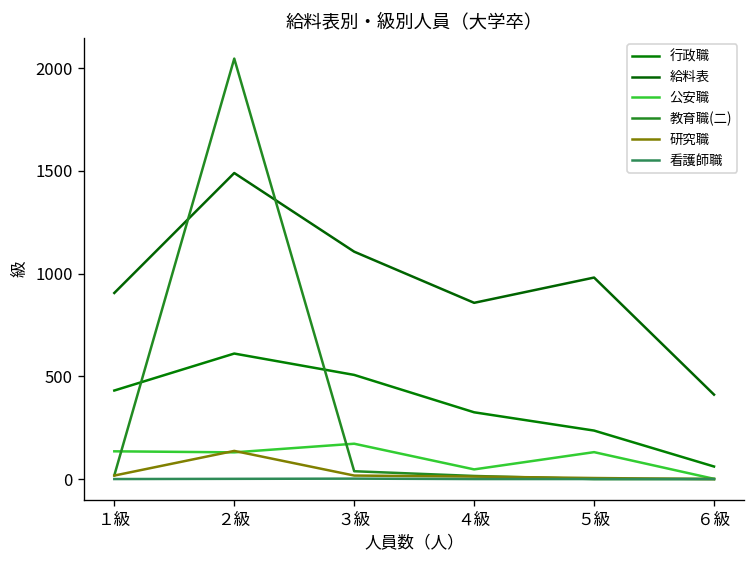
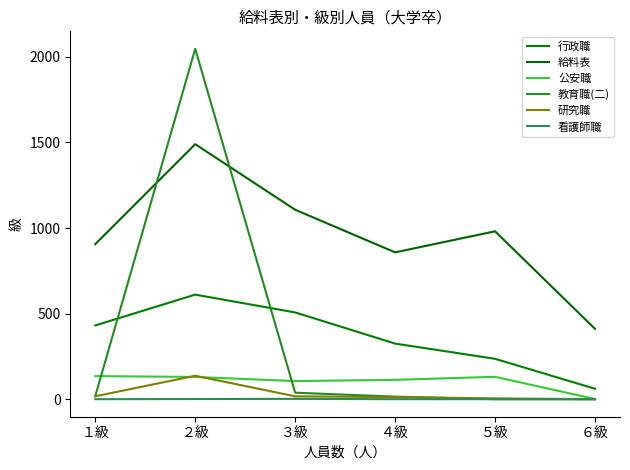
  {
    "公安職": {
      "１級": 140,
-     "３級": 170,
-     "４級": 50,
+     "３級": 110,
+     "４級": 110,
      "５級": 130
    },
    "研究職": {
      "３級": 20
    }
  }
